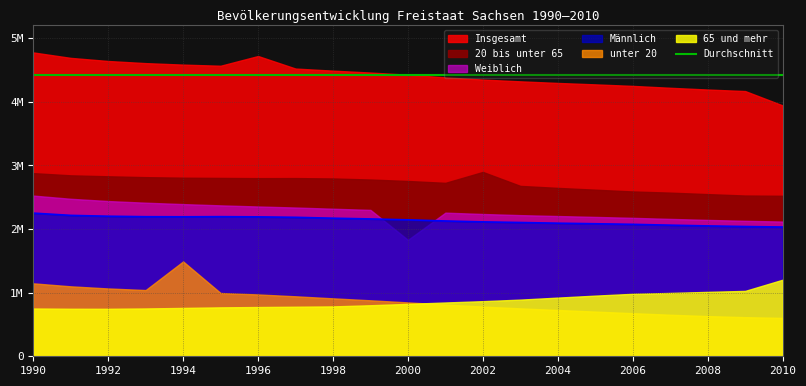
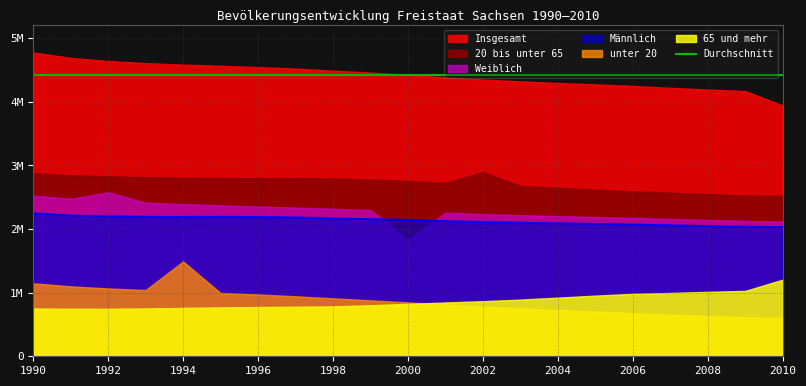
  {
    "Insgesamt": {
      "1990": 4800000,
      "1992": 4600000,
      "1994": 4600000,
-     "1996": 4700000,
+     "1996": 4500000,
      "1998": 4500000,
      "2000": 4400000,
      "2002": 4300000,
      "2004": 4300000,
      "2006": 4200000,
      "2008": 4200000,
      "2010": 3900000
    },
    "20 bis unter 65": {
      "1990": 2900000,
      "1992": 2800000,
      "1994": 2800000,
      "1996": 2800000,
      "1998": 2800000,
      "2000": 2800000,
      "2002": 2900000,
      "2004": 2600000,
      "2006": 2600000,
      "2008": 2500000,
      "2010": 2500000
    },
    "Weiblich": {
      "1990": 2500000,
-     "1992": 2400000,
+     "1992": 2600000,
      "1994": 2400000,
      "1996": 2400000,
      "1998": 2300000,
      "2000": 1800000,
      "2002": 2200000,
      "2004": 2200000,
      "2006": 2200000,
      "2008": 2100000,
      "2010": 2100000
    },
    "Männlich": {
      "1990": 2300000,
      "1992": 2200000,
      "1994": 2200000,
      "1996": 2200000,
      "1998": 2200000,
      "2000": 2100000,
      "2002": 2100000,
      "2004": 2100000,
      "2006": 2100000,
      "2008": 2000000,
      "2010": 2000000
    },
    "unter 20": {
      "1990": 1100000,
      "1992": 1100000,
      "1994": 1500000,
      "1996": 1000000,
      "1998": 900000,
      "2002": 800000,
      "2004": 700000,
      "2006": 700000,
      "2008": 600000,
      "2010": 600000
    },
    "65 und mehr": {
      "1990": 800000,
      "1992": 700000,
      "1994": 800000,
      "1996": 800000,
      "1998": 800000,
      "2002": 900000,
      "2004": 900000,
      "2006": 1000000,
      "2008": 1000000,
      "2010": 1200000
    }
  }
